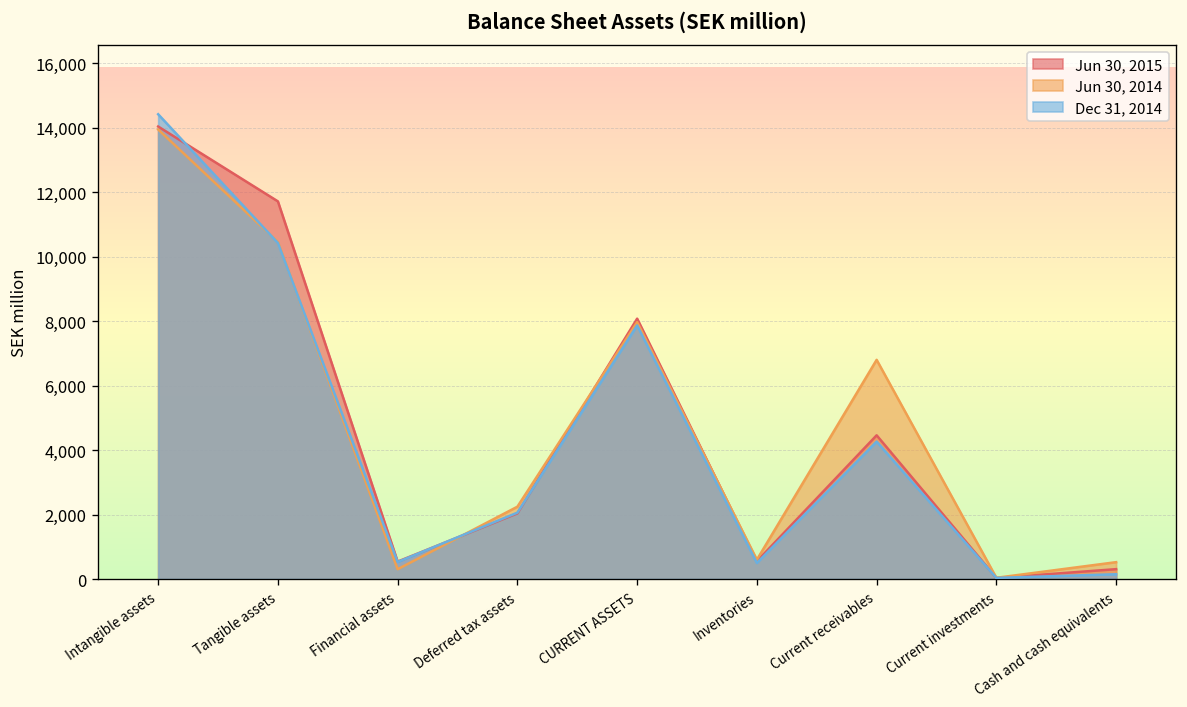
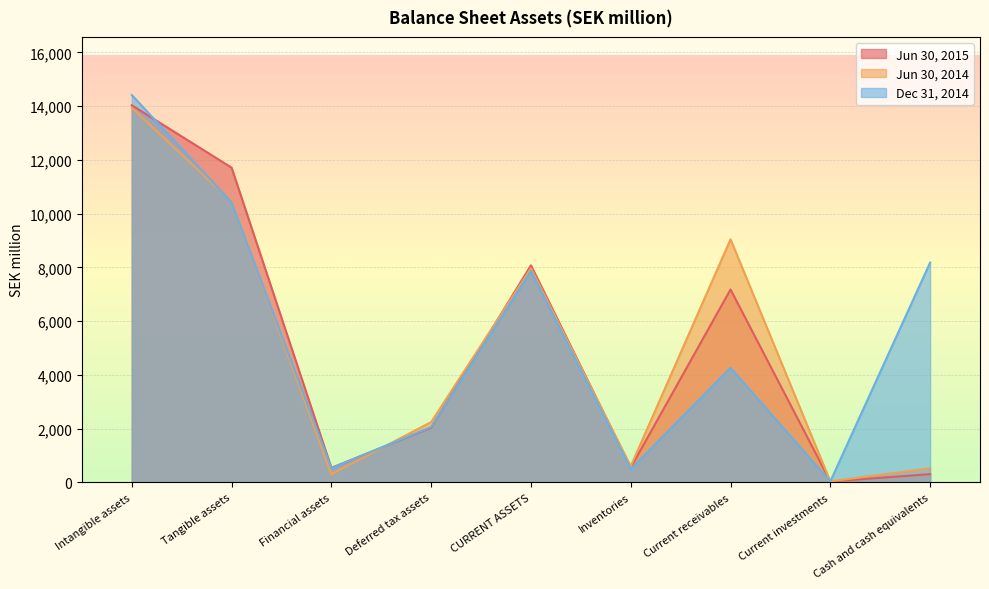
  {
    "Jun 30, 2015": {
      "Tangible assets": "11,700",
      "CURRENT ASSETS": "8,100",
-     "Current receivables": "4,500",
+     "Current receivables": "7,200",
      "Cash and cash equivalents": "300"
    },
    "Jun 30, 2014": {
      "Financial assets": "300",
      "Deferred tax assets": "2,200",
      "CURRENT ASSETS": "8,000",
-     "Current receivables": "6,800",
+     "Current receivables": "9,000",
      "Cash and cash equivalents": "500"
    },
    "Dec 31, 2014": {
      "Intangible assets": "14,400",
      "CURRENT ASSETS": "7,900",
      "Current receivables": "4,300",
-     "Cash and cash equivalents": "200"
+     "Cash and cash equivalents": "8,200"
    }
  }
